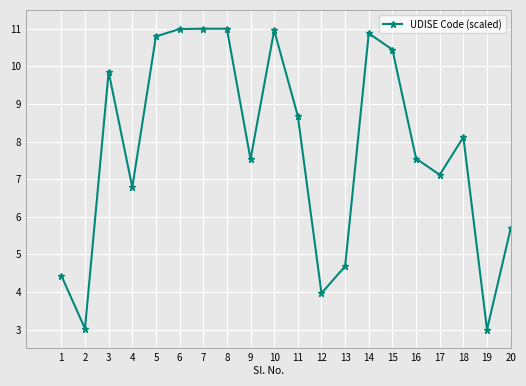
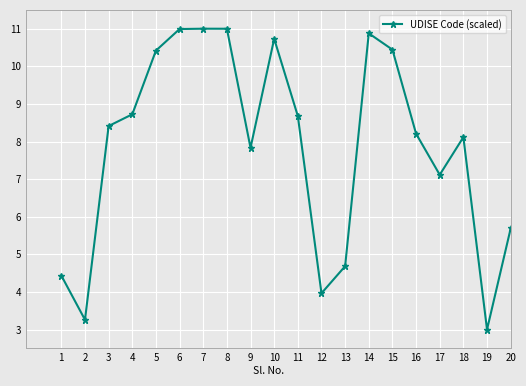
  {
    "1": 4.4,
-   "2": 3.0,
-   "3": 9.9,
-   "4": 6.8,
-   "5": 10.8,
+   "2": 3.3,
+   "3": 8.4,
+   "4": 8.7,
+   "5": 10.4,
    "6": 11.0,
    "7": 11.0,
    "8": 11.0,
-   "9": 7.5,
-   "10": 11.0,
+   "9": 7.8,
+   "10": 10.7,
    "11": 8.7,
    "12": 4.0,
    "13": 4.7,
    "14": 10.9,
    "15": 10.4,
-   "16": 7.5,
+   "16": 8.2,
    "17": 7.1,
    "18": 8.1,
    "19": 3.0,
    "20": 5.7
  }
